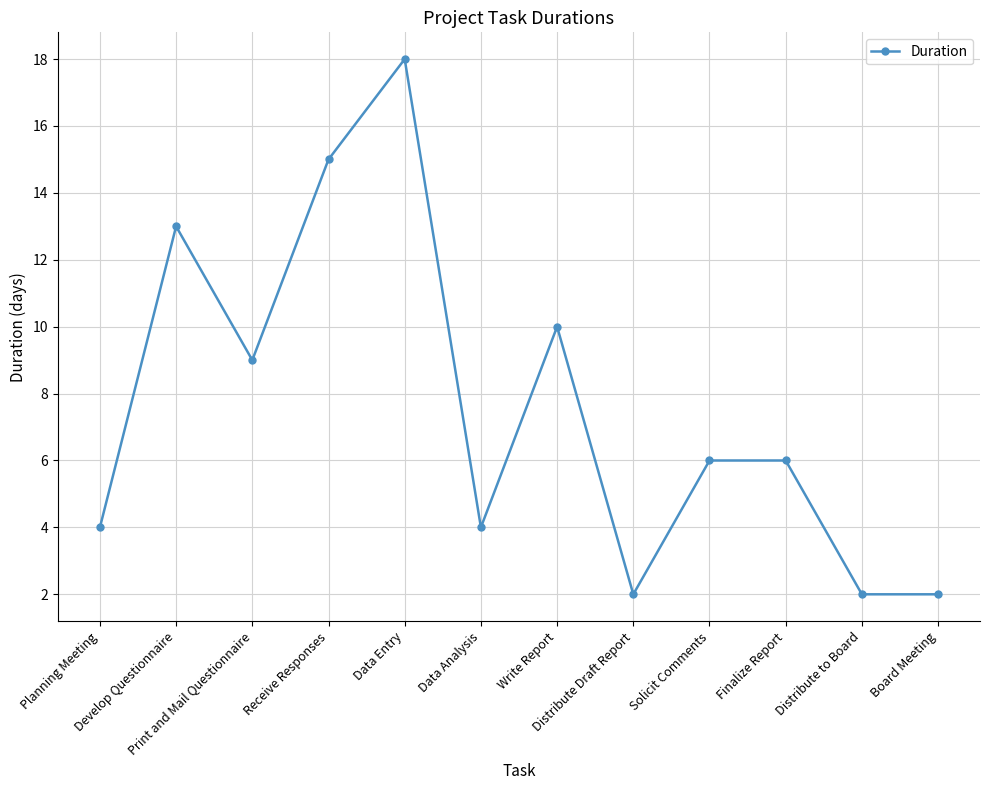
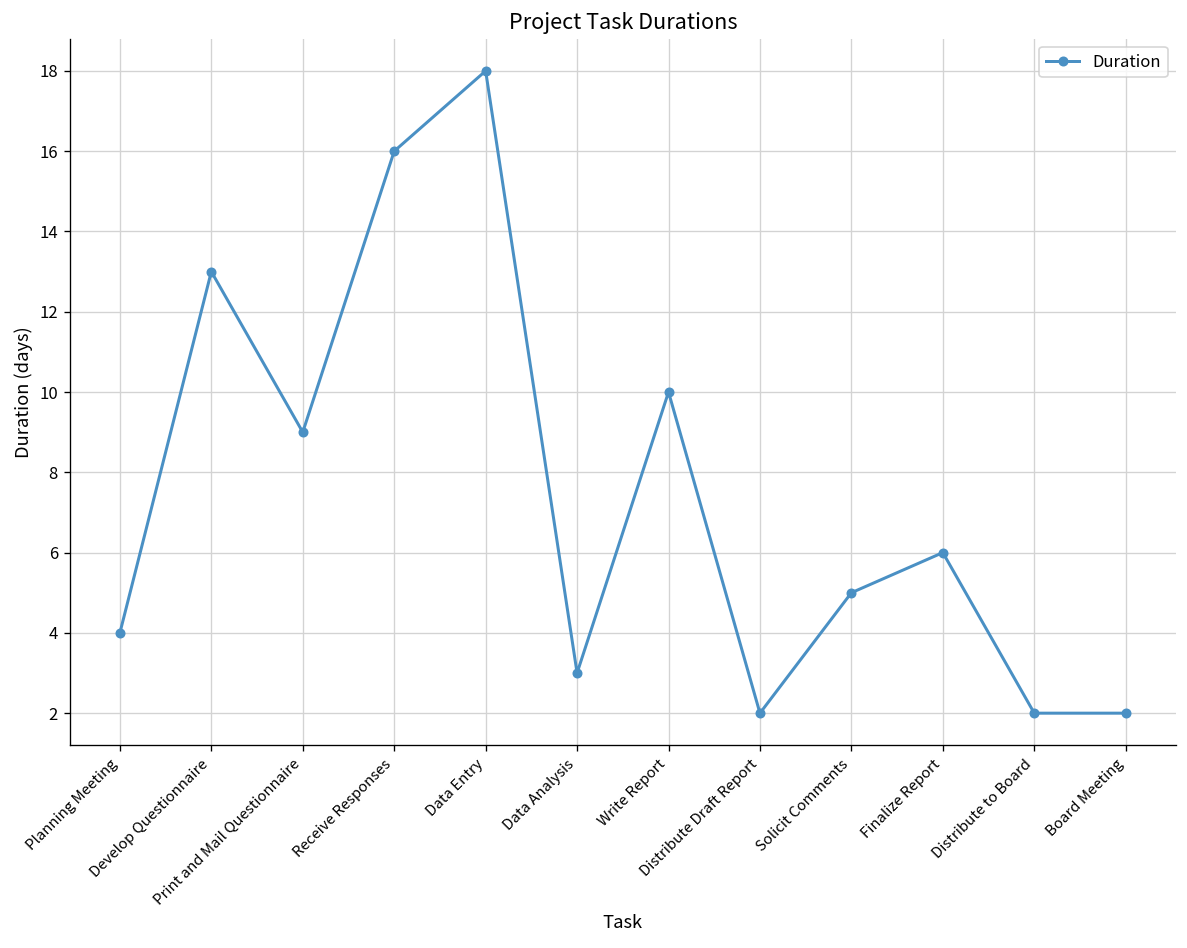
  {
    "Planning Meeting": 4,
    "Develop Questionnaire": 13,
    "Print and Mail Questionnaire": 9,
-   "Receive Responses": 15,
+   "Receive Responses": 16,
    "Data Entry": 18,
-   "Data Analysis": 4,
+   "Data Analysis": 3,
    "Write Report": 10,
    "Distribute Draft Report": 2,
-   "Solicit Comments": 6,
+   "Solicit Comments": 5,
    "Finalize Report": 6,
    "Distribute to Board": 2,
    "Board Meeting": 2
  }
